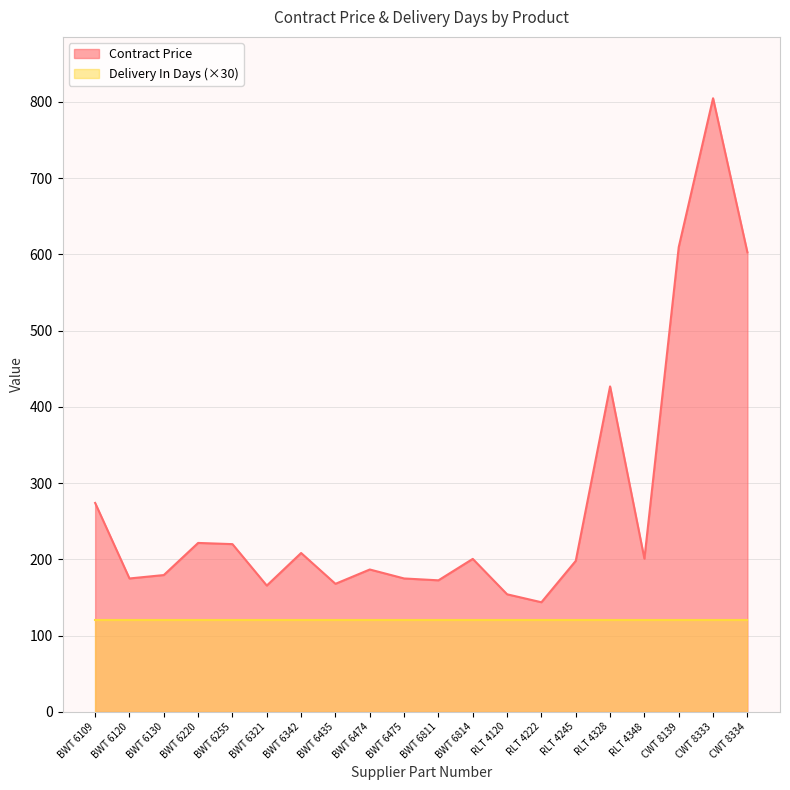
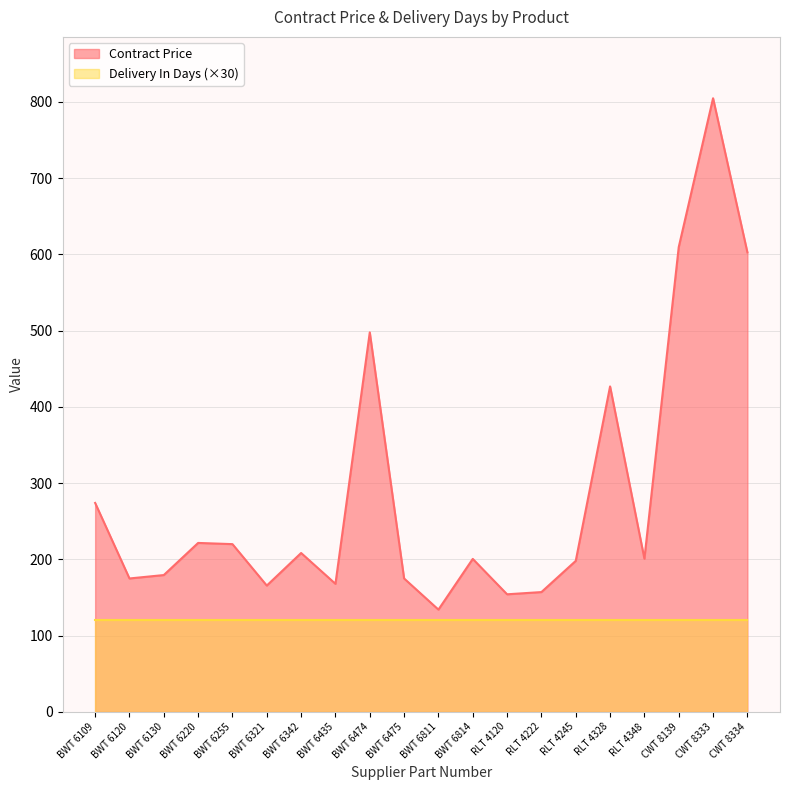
  {
    "Contract Price": {
      "BWT 6109": 270,
      "BWT 6120": 170,
      "BWT 6130": 180,
      "BWT 6220": 220,
      "BWT 6255": 220,
      "BWT 6321": 170,
      "BWT 6342": 210,
      "BWT 6435": 170,
-     "BWT 6474": 190,
+     "BWT 6474": 500,
      "BWT 6475": 170,
-     "BWT 6811": 170,
+     "BWT 6811": 130,
      "BWT 6814": 200,
      "RLT 4120": 150,
-     "RLT 4222": 140,
+     "RLT 4222": 160,
      "RLT 4245": 200,
      "RLT 4328": 430,
      "RLT 4348": 200,
      "CWT 8139": 610,
      "CWT 8333": 800,
      "CWT 8334": 600
    },
    "Delivery In Days (×30)": {
      "BWT 6109": 120,
      "BWT 6120": 120,
      "BWT 6130": 120,
      "BWT 6220": 120,
      "BWT 6255": 120,
      "BWT 6321": 120,
      "BWT 6342": 120,
      "BWT 6435": 120,
      "BWT 6474": 120,
      "BWT 6475": 120,
      "BWT 6811": 120,
      "BWT 6814": 120,
      "RLT 4120": 120,
      "RLT 4222": 120,
      "RLT 4245": 120,
      "RLT 4328": 120,
      "RLT 4348": 120,
      "CWT 8139": 120,
      "CWT 8333": 120,
      "CWT 8334": 120
    }
  }
